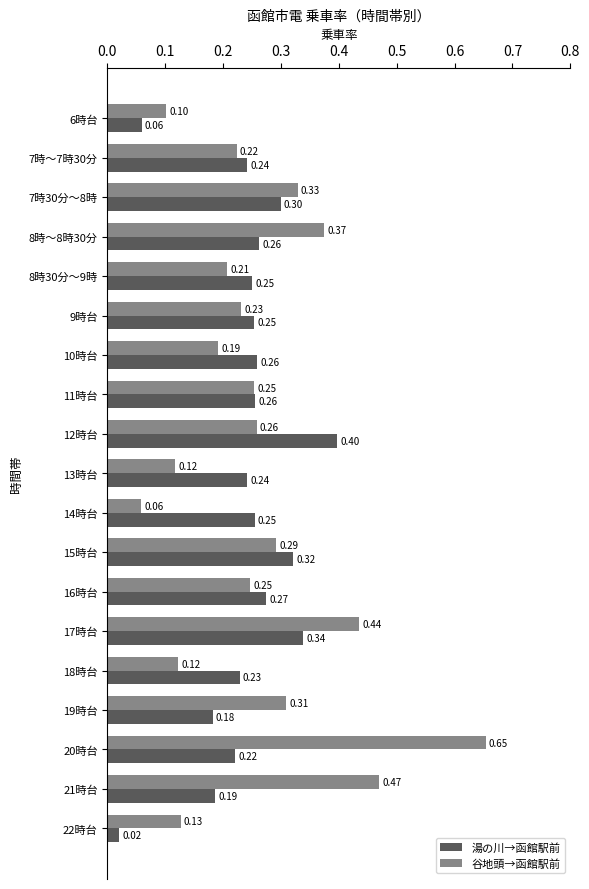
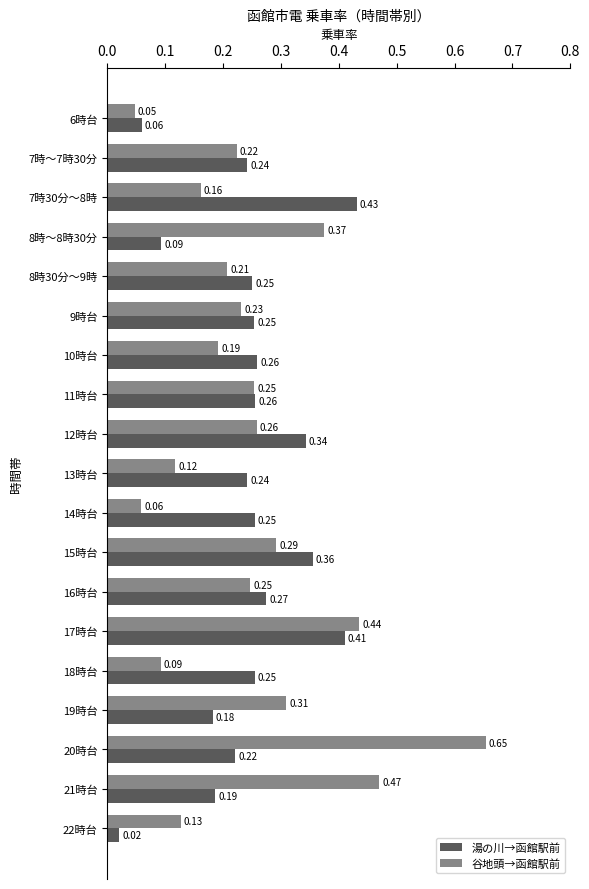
  {
    "湯の川→函館駅前": {
      "6時台": 0.06,
      "7時～7時30分": 0.24,
-     "7時30分～8時": 0.30,
-     "8時～8時30分": 0.26,
+     "7時30分～8時": 0.43,
+     "8時～8時30分": 0.09,
      "8時30分～9時": 0.25,
      "9時台": 0.25,
      "10時台": 0.26,
      "11時台": 0.26,
-     "12時台": 0.40,
+     "12時台": 0.34,
      "13時台": 0.24,
      "14時台": 0.25,
-     "15時台": 0.32,
+     "15時台": 0.36,
      "16時台": 0.27,
-     "17時台": 0.34,
-     "18時台": 0.23,
+     "17時台": 0.41,
+     "18時台": 0.25,
      "19時台": 0.18,
      "20時台": 0.22,
      "21時台": 0.19,
      "22時台": 0.02
    },
    "谷地頭→函館駅前": {
-     "6時台": 0.10,
+     "6時台": 0.05,
      "7時～7時30分": 0.22,
-     "7時30分～8時": 0.33,
+     "7時30分～8時": 0.16,
      "8時～8時30分": 0.37,
      "8時30分～9時": 0.21,
      "9時台": 0.23,
      "10時台": 0.19,
      "11時台": 0.25,
      "12時台": 0.26,
      "13時台": 0.12,
      "14時台": 0.06,
      "15時台": 0.29,
      "16時台": 0.25,
      "17時台": 0.44,
-     "18時台": 0.12,
+     "18時台": 0.09,
      "19時台": 0.31,
      "20時台": 0.65,
      "21時台": 0.47,
      "22時台": 0.13
    }
  }
